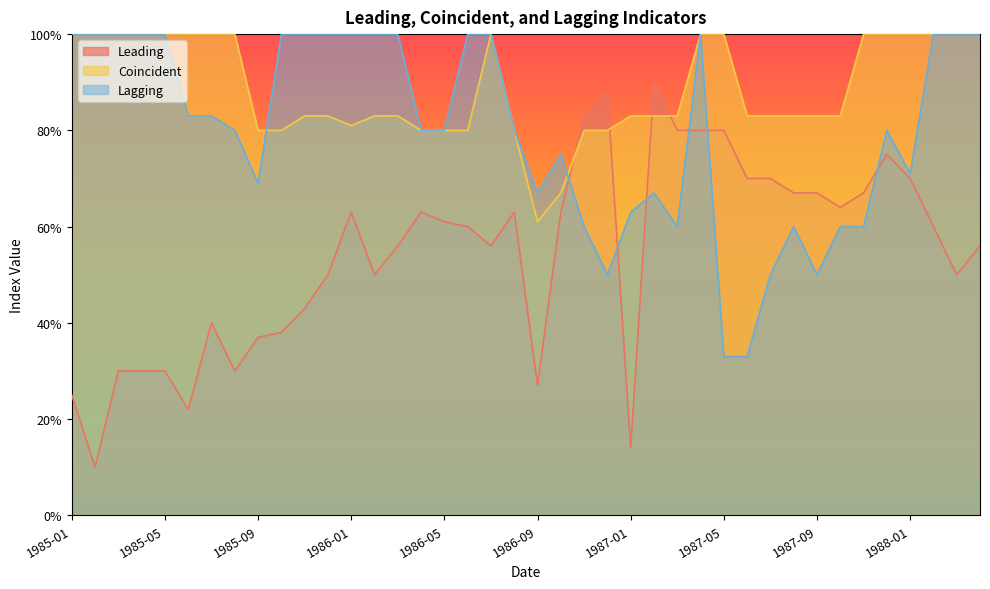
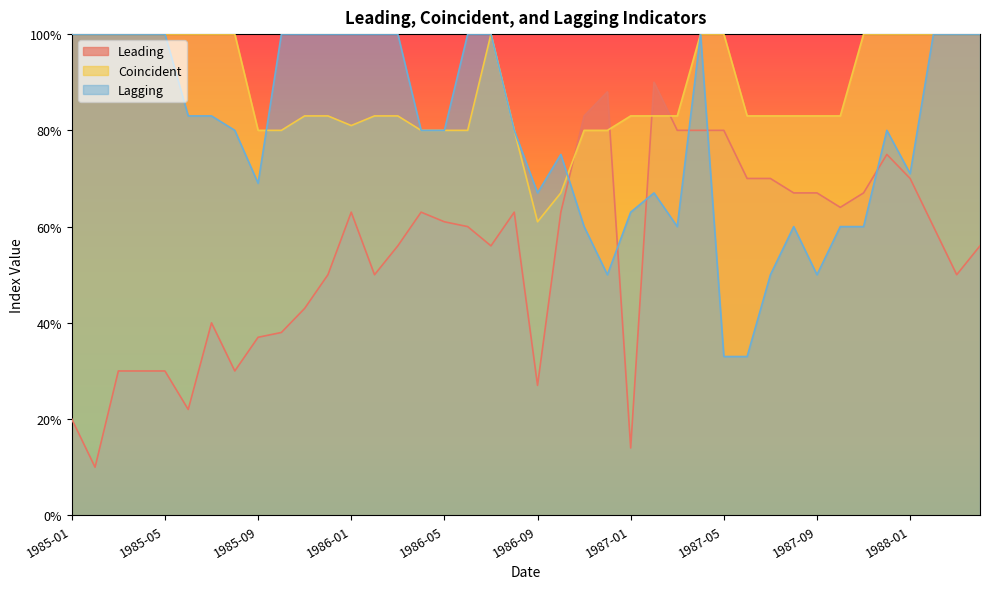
  {
    "Leading": {
-     "1985-01": "25%",
+     "1985-01": "20%",
      "1985-05": "30%",
      "1985-09": "37%",
      "1986-01": "63%",
      "1986-05": "61%",
      "1986-09": "27%",
      "1987-01": "14%",
      "1987-05": "80%",
      "1987-09": "67%",
      "1988-01": "70%"
    },
    "Coincident": {
      "1985-09": "80%",
      "1986-01": "81%",
      "1986-09": "61%",
      "1987-01": "83%",
      "1987-05": "100%",
      "1987-09": "83%",
      "1988-01": "100%"
    },
    "Lagging": {
      "1985-09": "69%",
      "1986-01": "100%",
      "1986-09": "67%",
      "1987-01": "63%",
      "1987-05": "33%",
      "1987-09": "50%",
      "1988-01": "71%"
    }
  }
